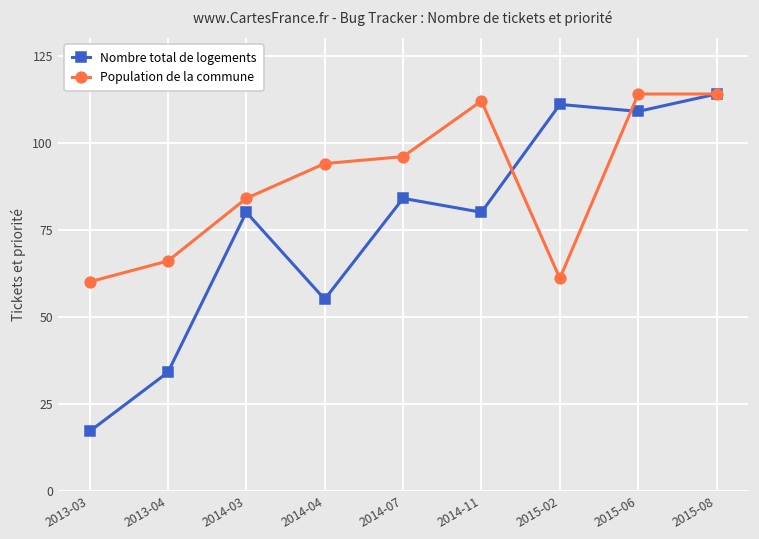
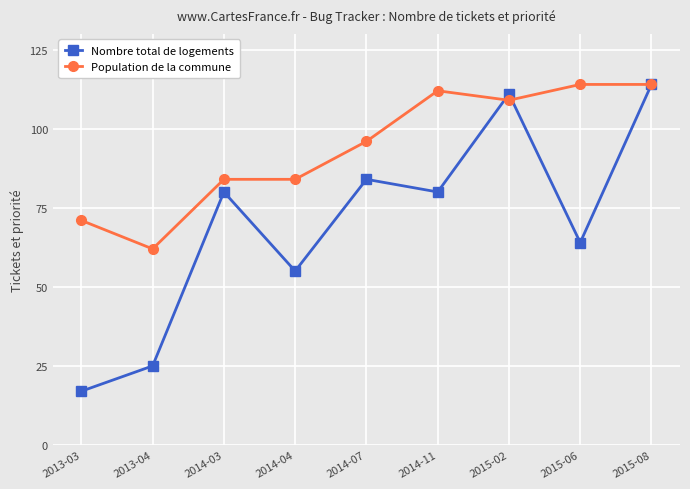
  {
    "Nombre total de logements": {
      "2013-03": 17,
-     "2013-04": 34,
+     "2013-04": 25,
      "2014-03": 80,
      "2014-04": 55,
      "2014-07": 84,
      "2014-11": 80,
      "2015-02": 111,
-     "2015-06": 109
+     "2015-06": 64
    },
    "Population de la commune": {
-     "2013-03": 60,
-     "2013-04": 66,
+     "2013-03": 71,
+     "2013-04": 62,
      "2014-03": 84,
-     "2014-04": 94,
+     "2014-04": 84,
      "2014-07": 96,
      "2014-11": 112,
-     "2015-02": 61,
+     "2015-02": 109,
      "2015-06": 114
    }
  }
